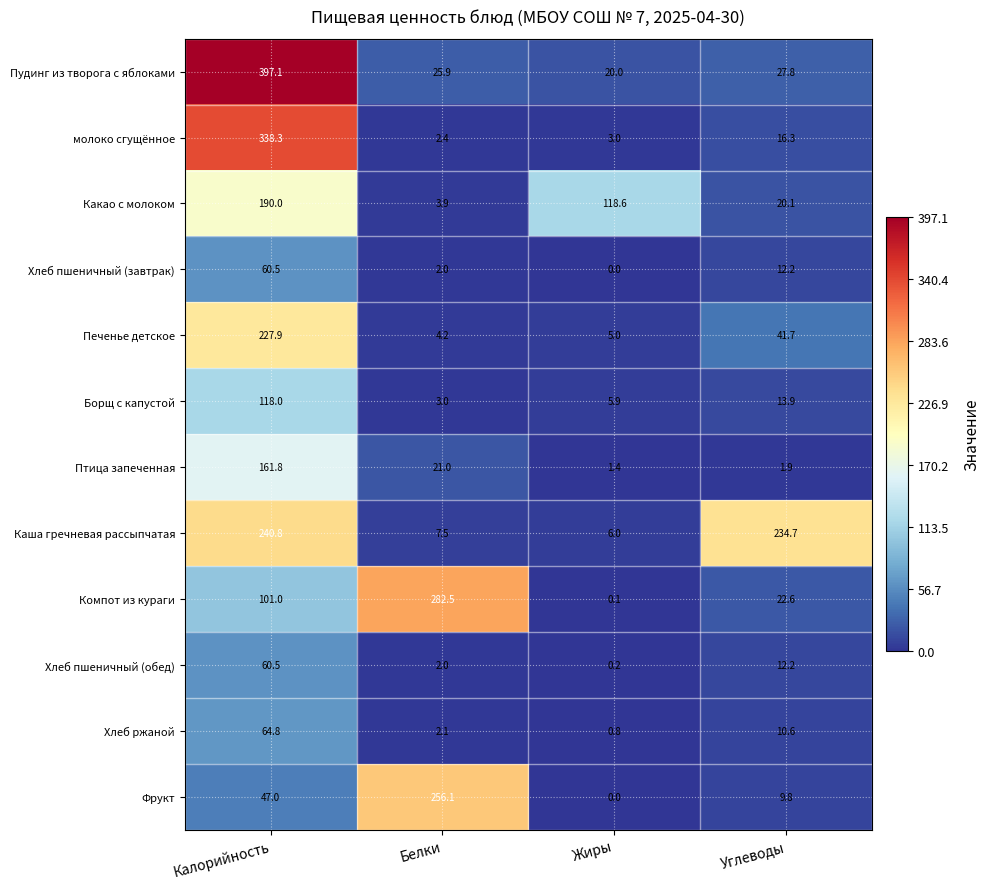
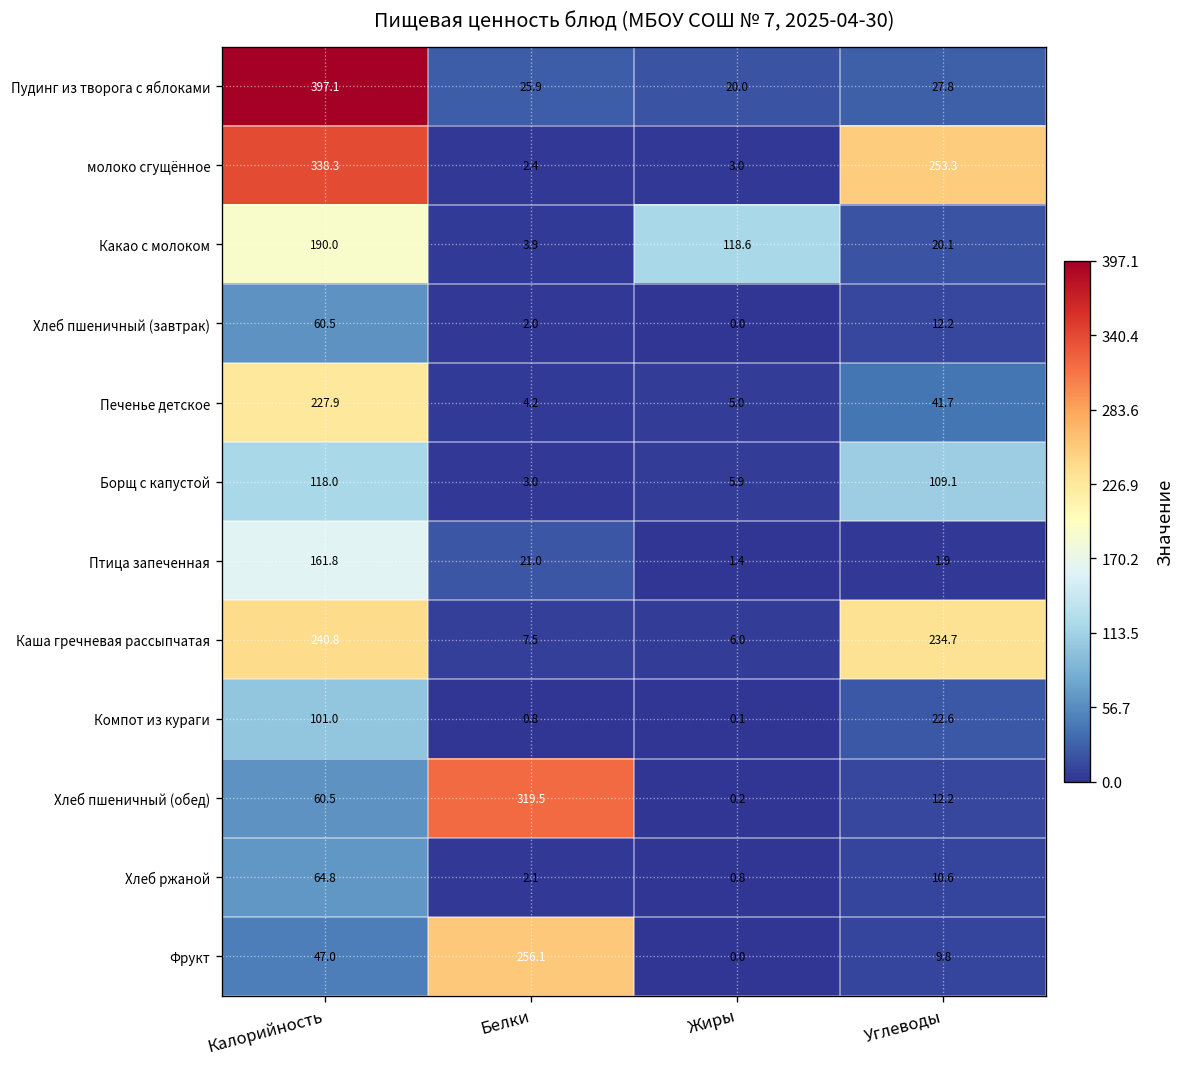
  {
    "Пудинг из творога с яблоками": {
      "Калорийность": 397.1,
      "Белки": 25.9,
      "Жиры": 20.0,
      "Углеводы": 27.8
    },
    "молоко сгущённое": {
      "Калорийность": 338.3,
      "Белки": 2.4,
      "Жиры": 3.0,
-     "Углеводы": 16.3
+     "Углеводы": 253.3
    },
    "Какао с молоком": {
      "Калорийность": 190.0,
      "Белки": 3.9,
      "Жиры": 118.6,
      "Углеводы": 20.1
    },
    "Хлеб пшеничный (завтрак)": {
      "Калорийность": 60.5,
      "Белки": 2.0,
      "Жиры": 0.0,
      "Углеводы": 12.2
    },
    "Печенье детское": {
      "Калорийность": 227.9,
      "Белки": 4.2,
      "Жиры": 5.0,
      "Углеводы": 41.7
    },
    "Борщ с капустой": {
      "Калорийность": 118.0,
      "Белки": 3.0,
      "Жиры": 5.9,
-     "Углеводы": 13.9
+     "Углеводы": 109.1
    },
    "Птица запеченная": {
      "Калорийность": 161.8,
      "Белки": 21.0,
      "Жиры": 1.4,
      "Углеводы": 1.9
    },
    "Каша гречневая рассыпчатая": {
      "Калорийность": 240.8,
      "Белки": 7.5,
      "Жиры": 6.0,
      "Углеводы": 234.7
    },
    "Компот из кураги": {
      "Калорийность": 101.0,
-     "Белки": 282.5,
+     "Белки": 0.8,
      "Жиры": 0.1,
      "Углеводы": 22.6
    },
    "Хлеб пшеничный (обед)": {
      "Калорийность": 60.5,
-     "Белки": 2.0,
+     "Белки": 319.5,
      "Жиры": 0.2,
      "Углеводы": 12.2
    },
    "Хлеб ржаной": {
      "Калорийность": 64.8,
      "Белки": 2.1,
      "Жиры": 0.8,
      "Углеводы": 10.6
    },
    "Фрукт": {
      "Калорийность": 47.0,
      "Белки": 256.1,
      "Жиры": 0.0,
      "Углеводы": 9.8
    }
  }
